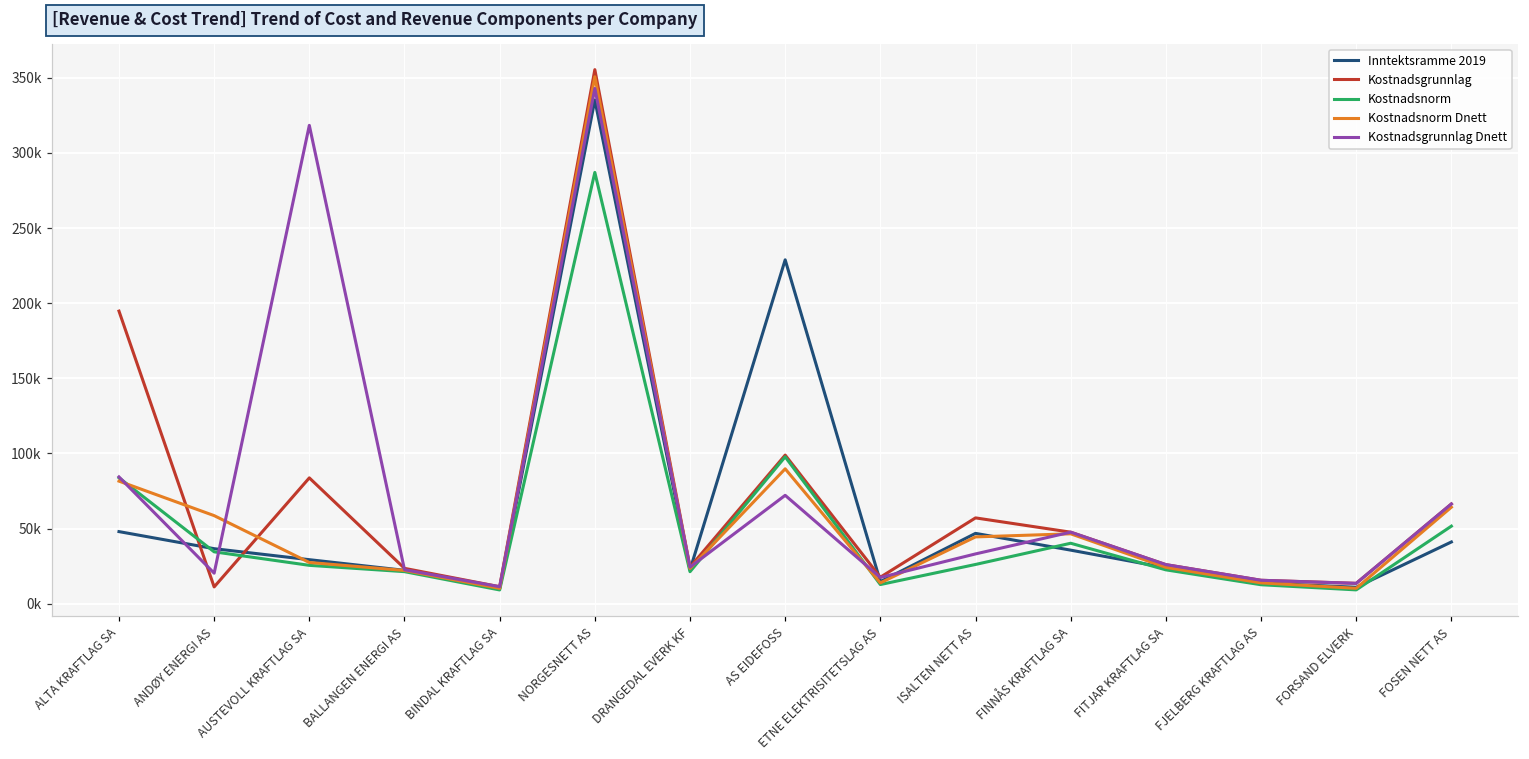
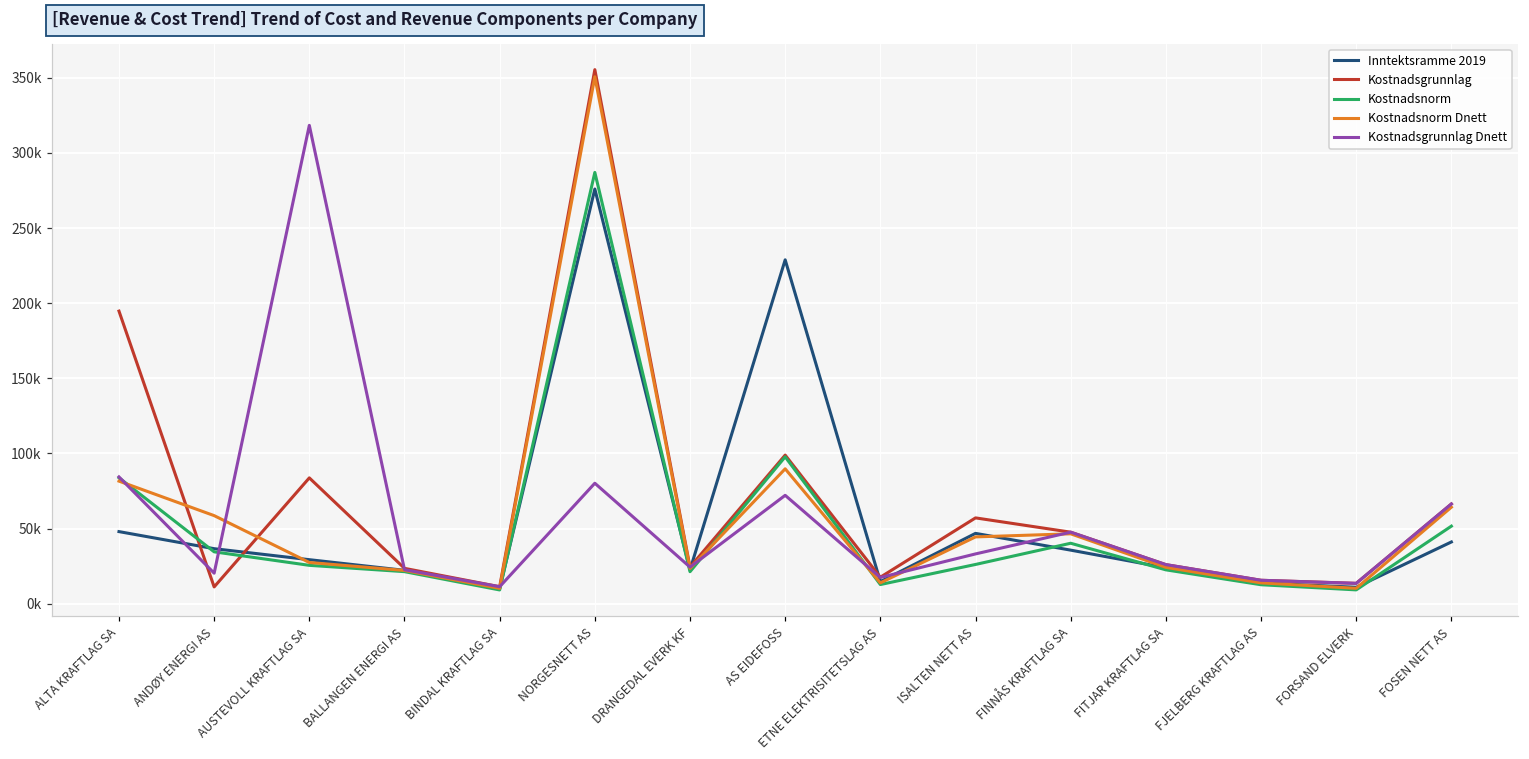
  {
    "Inntektsramme 2019": {
      "ALTA KRAFTLAG SA": 48000,
      "ANDØY ENERGI AS": 37000,
-     "NORGESNETT AS": 335000,
+     "NORGESNETT AS": 276000,
      "AS EIDEFOSS": 229000,
      "ISALTEN NETT AS": 47000,
      "FINNÅS KRAFTLAG SA": 36000,
      "FOSEN NETT AS": 41000
    },
    "Kostnadsgrunnlag": {
      "ALTA KRAFTLAG SA": 195000,
      "ANDØY ENERGI AS": 11000,
      "AUSTEVOLL KRAFTLAG SA": 84000,
      "NORGESNETT AS": 355000,
      "ISALTEN NETT AS": 57000
    },
    "Kostnadsnorm": {
      "ANDØY ENERGI AS": 35000,
      "AUSTEVOLL KRAFTLAG SA": 26000,
      "NORGESNETT AS": 287000,
      "ISALTEN NETT AS": 26000,
      "FINNÅS KRAFTLAG SA": 40000,
      "FOSEN NETT AS": 52000
    },
    "Kostnadsnorm Dnett": {
      "ALTA KRAFTLAG SA": 82000,
      "ANDØY ENERGI AS": 59000,
      "NORGESNETT AS": 351000,
      "AS EIDEFOSS": 90000,
      "ISALTEN NETT AS": 44000,
      "FOSEN NETT AS": 64000
    },
    "Kostnadsgrunnlag Dnett": {
      "ANDØY ENERGI AS": 20000,
      "AUSTEVOLL KRAFTLAG SA": 318000,
-     "NORGESNETT AS": 343000,
+     "NORGESNETT AS": 80000,
      "AS EIDEFOSS": 72000,
      "ISALTEN NETT AS": 33000
    }
  }
